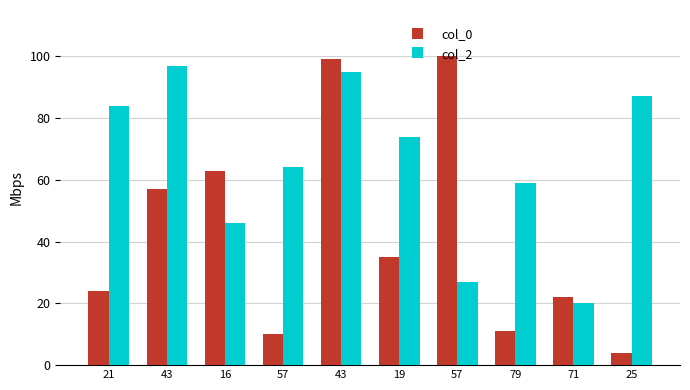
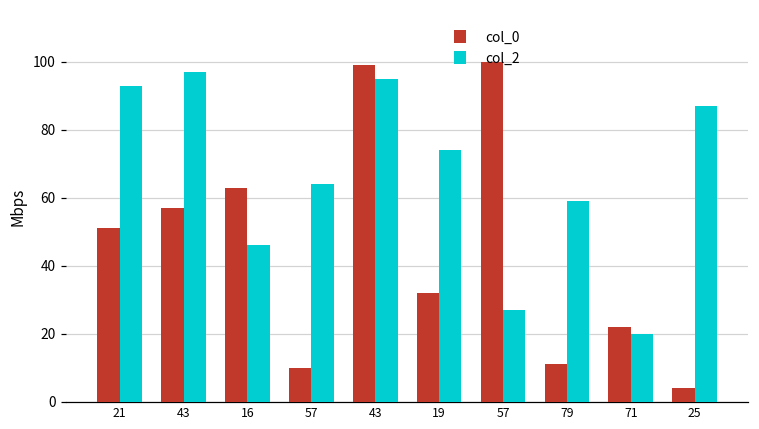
  {
    "col_0": {
-     "21": 24,
+     "21": 51,
      "16": 63,
-     "19": 35,
+     "19": 32,
      "79": 11,
      "71": 22,
      "25": 4
    },
    "col_2": {
-     "21": 84,
+     "21": 93,
      "16": 46,
      "19": 74,
      "79": 59,
      "71": 20,
      "25": 87
    }
  }
